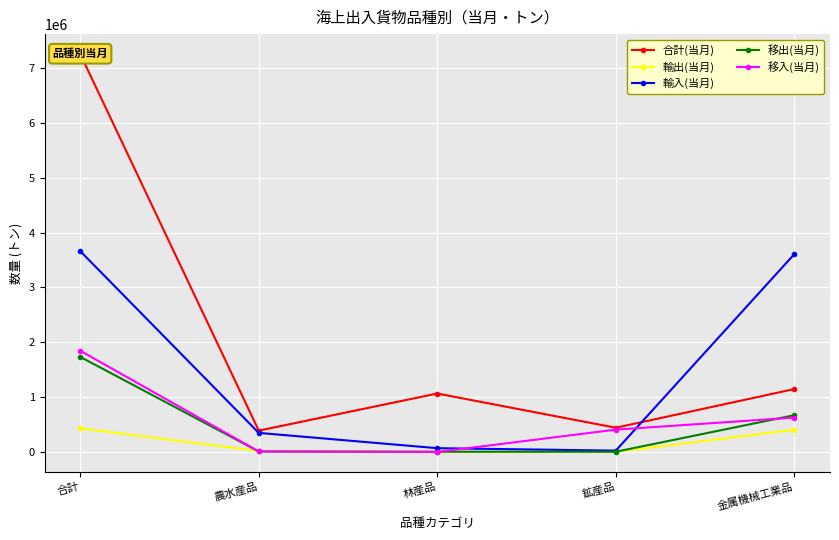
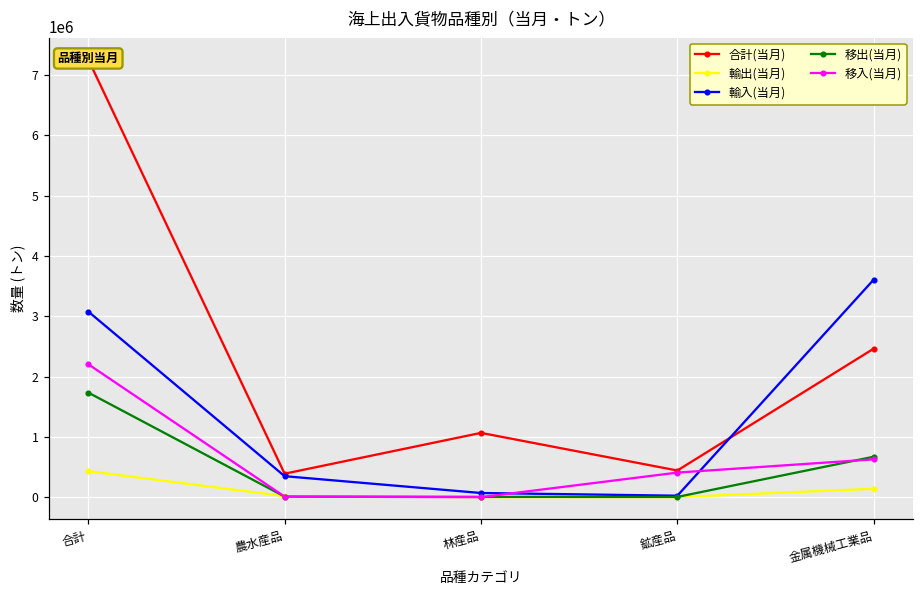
  {
    "合計(当月)": {
      "林産品": 1100000,
-     "金属機械工業品": 1100000
+     "金属機械工業品": 2500000
    },
    "輸出(当月)": {
      "合計": 400000,
-     "金属機械工業品": 400000
+     "金属機械工業品": 100000
    },
    "輸入(当月)": {
-     "合計": 3700000,
+     "合計": 3100000,
      "林産品": 100000,
      "金属機械工業品": 3600000
    },
    "移出(当月)": {
      "合計": 1700000
    },
    "移入(当月)": {
-     "合計": 1800000
+     "合計": 2200000
    }
  }
